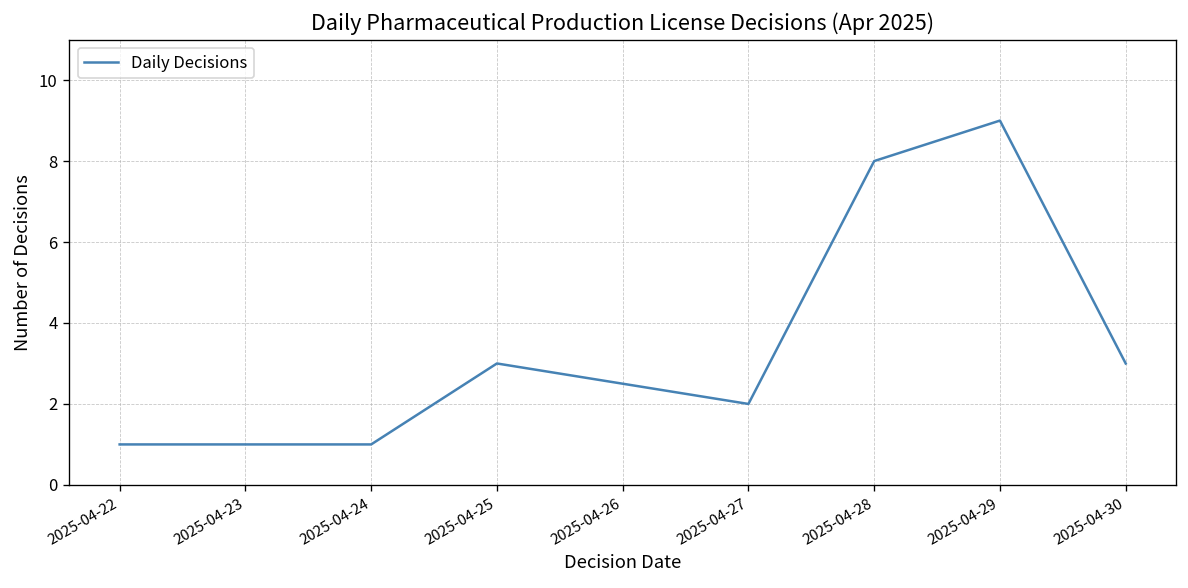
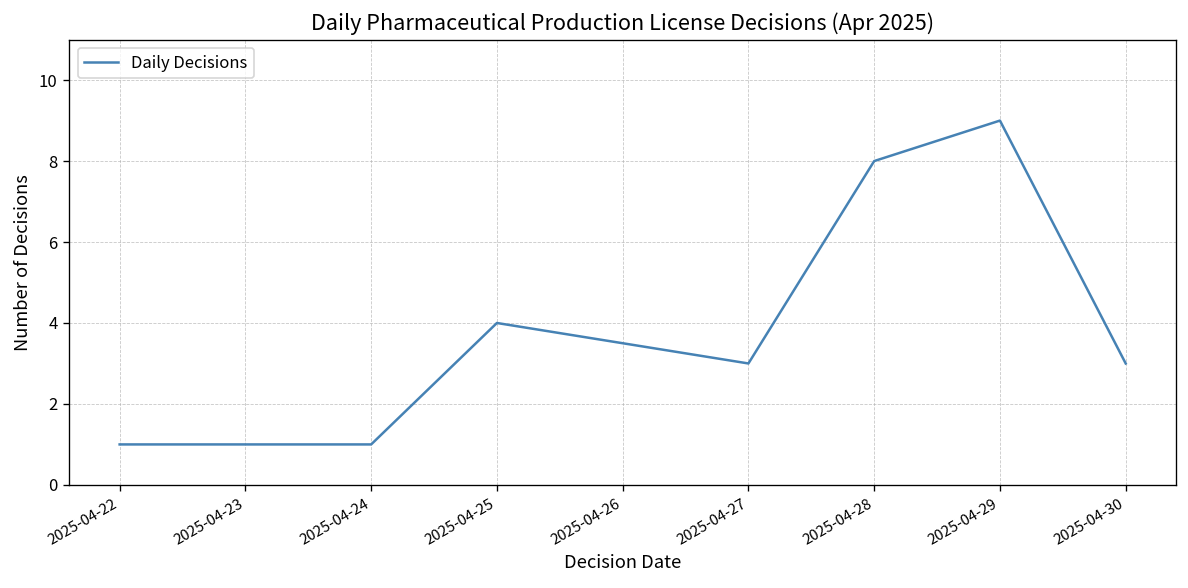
  {
    "2025-04-22": 1,
    "2025-04-23": 1,
    "2025-04-24": 1,
-   "2025-04-25": 3,
-   "2025-04-27": 2,
+   "2025-04-25": 4,
+   "2025-04-27": 3,
    "2025-04-28": 8,
    "2025-04-29": 9,
    "2025-04-30": 3
  }
